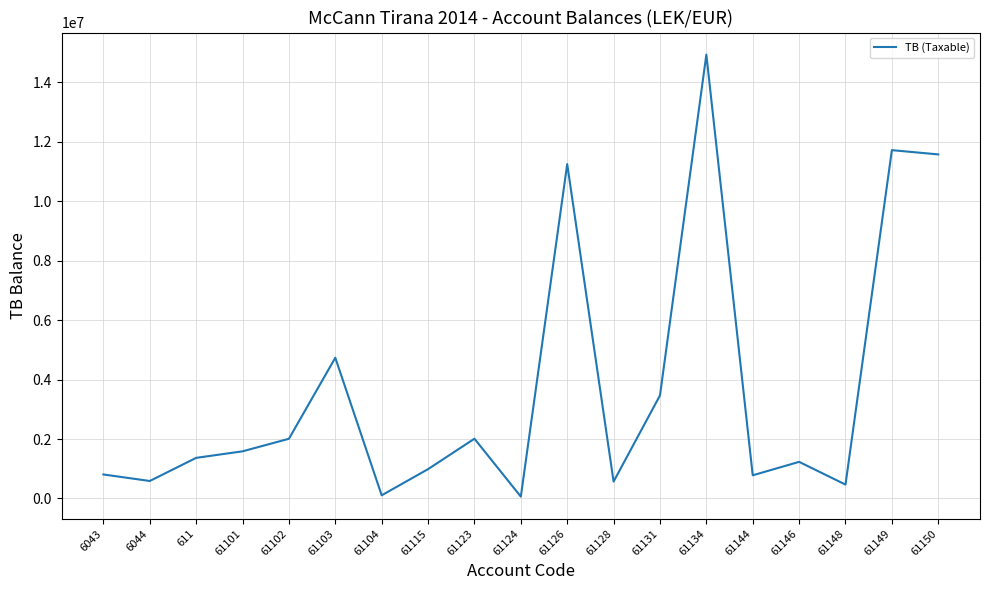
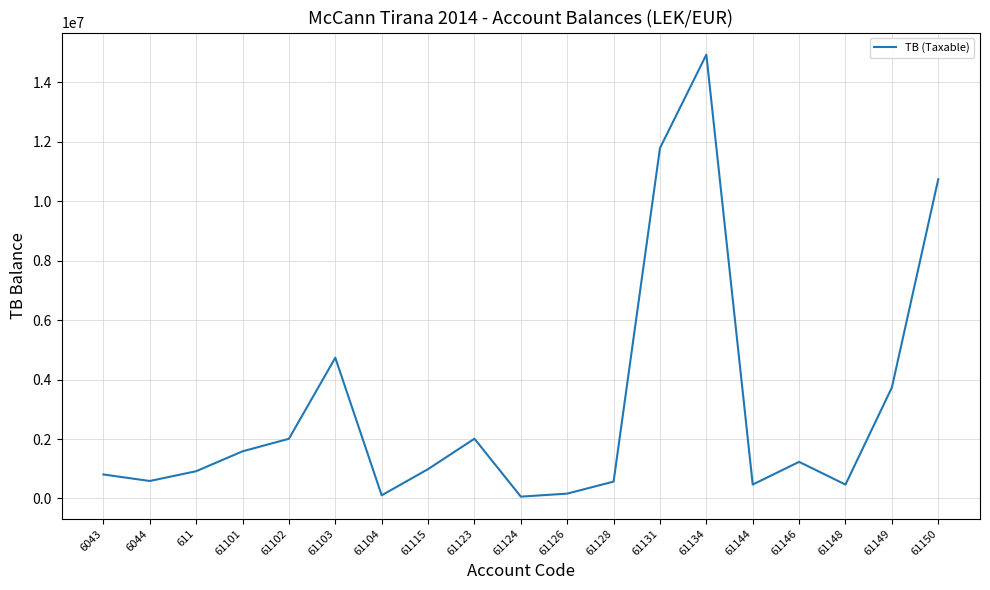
  {
    "6043": 800000,
    "6044": 600000,
-   "611": 1400000,
+   "611": 900000,
    "61101": 1600000,
    "61102": 2000000,
    "61103": 4700000,
    "61104": 100000,
    "61115": 1000000,
    "61123": 2000000,
    "61124": 100000,
-   "61126": 11200000,
+   "61126": 200000,
    "61128": 600000,
-   "61131": 3500000,
+   "61131": 11800000,
    "61134": 14900000,
-   "61144": 800000,
+   "61144": 500000,
    "61146": 1200000,
    "61148": 500000,
-   "61149": 11700000,
-   "61150": 11600000
+   "61149": 3700000,
+   "61150": 10700000
  }
